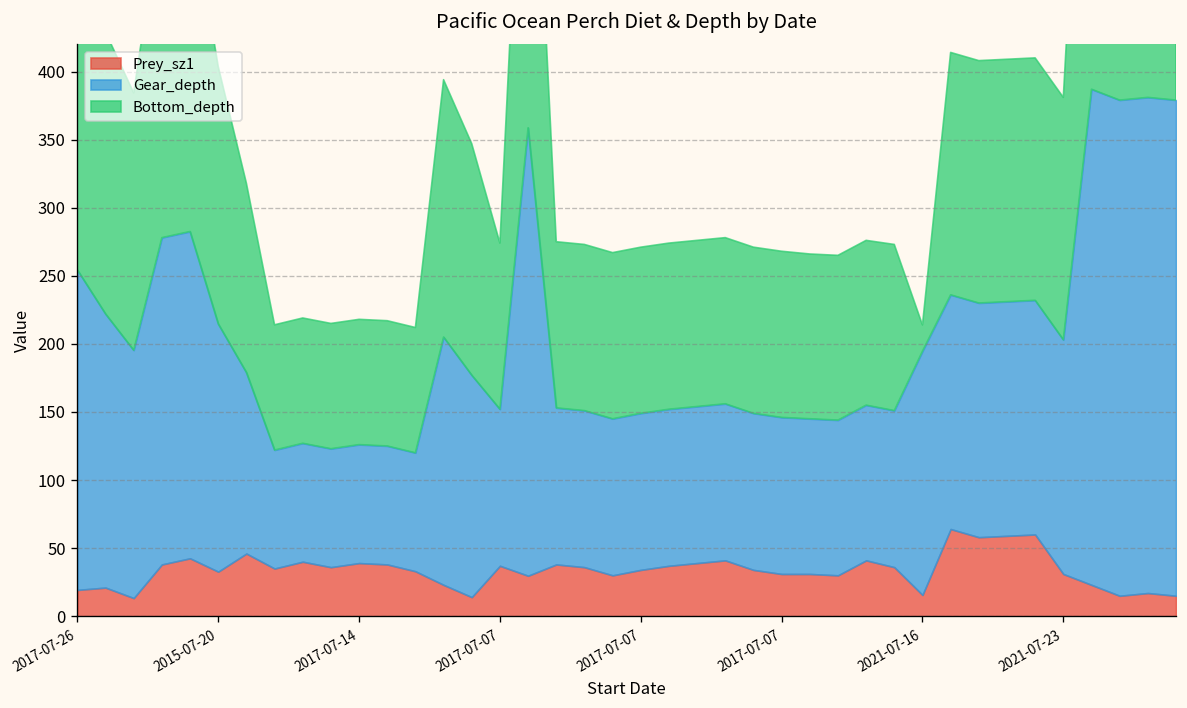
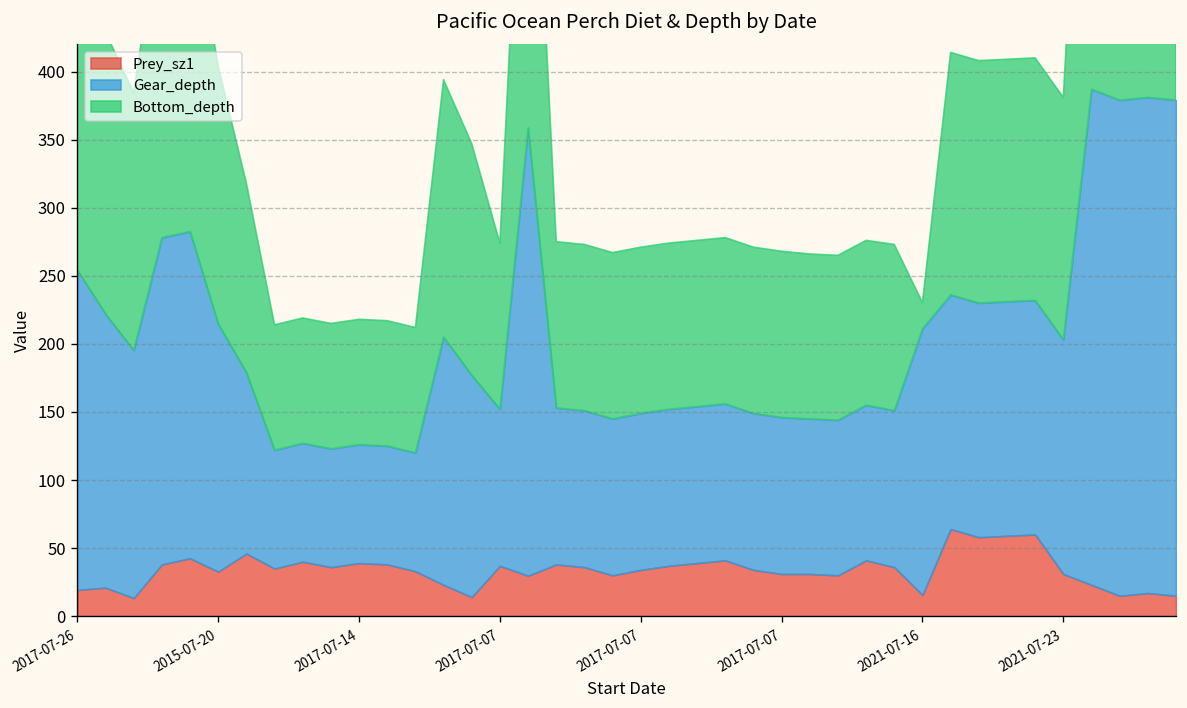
  {
    "Prey_sz1": {
      "2017-07-26": 19,
      "2021-07-16": 16
    },
    "Gear_depth": {
      "2017-07-26": 235,
-     "2021-07-16": 179
+     "2021-07-16": 195
    },
    "Bottom_depth": {
      "2021-07-16": 19
    }
  }
